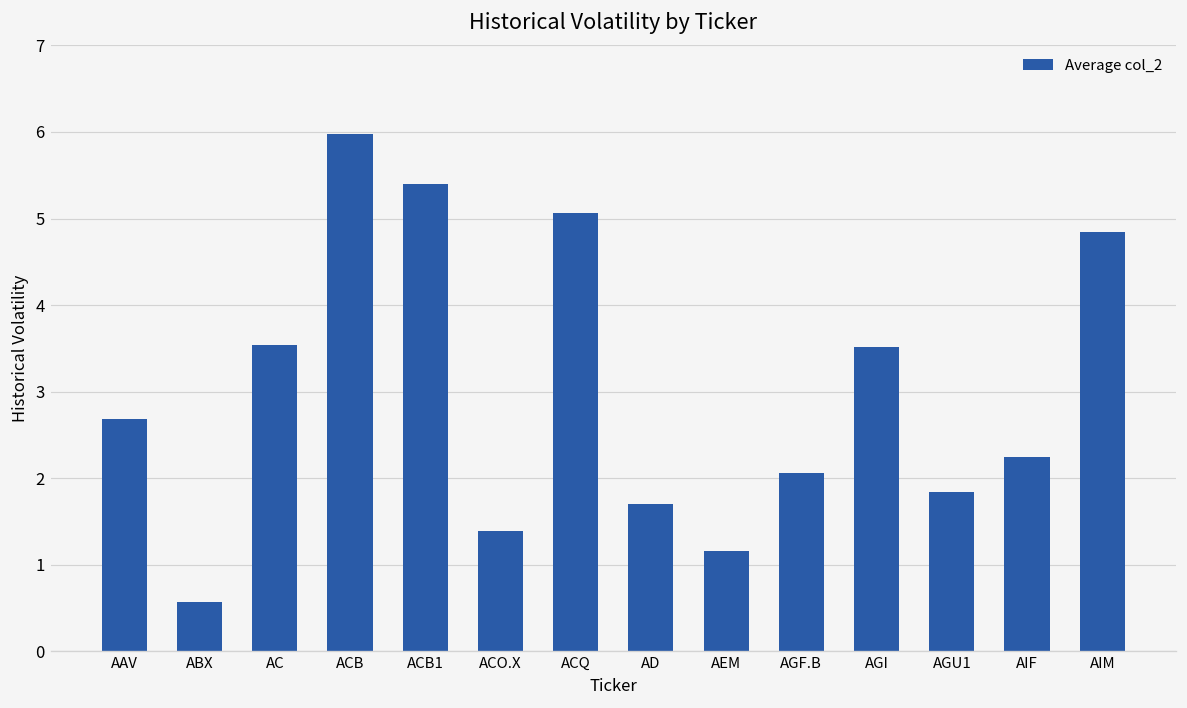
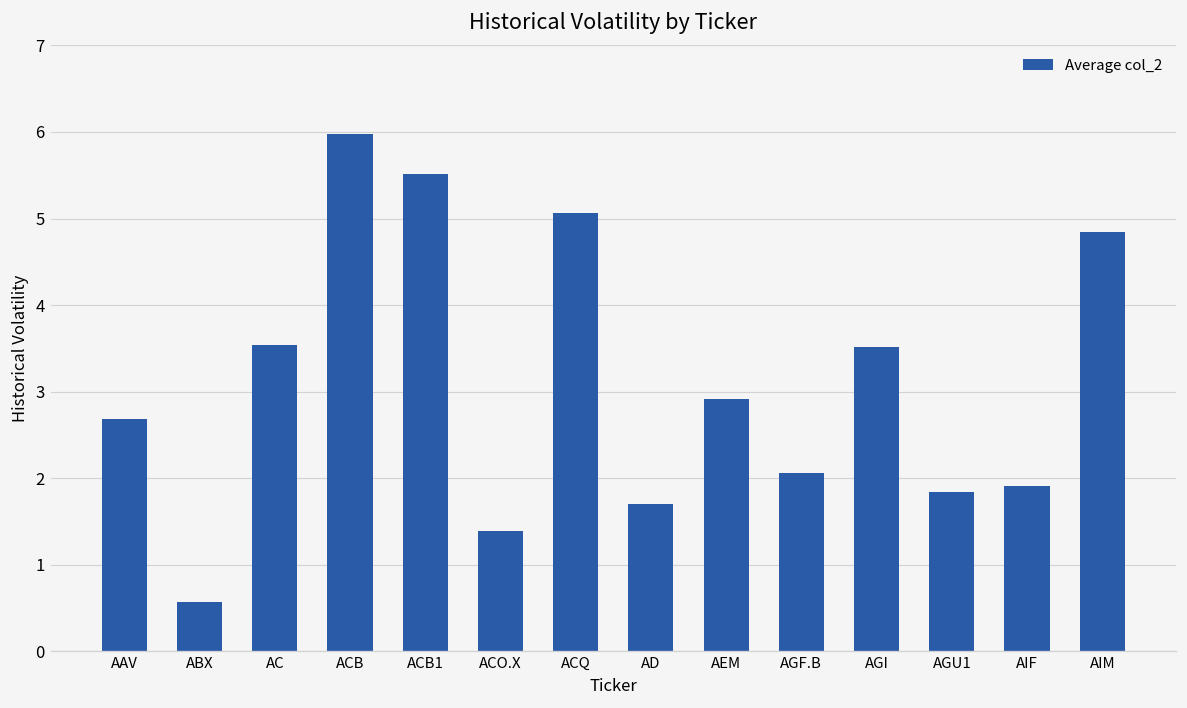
  {
    "AAV": 2.7,
    "ABX": 0.6,
    "AC": 3.5,
    "ACB": 6.0,
-   "ACB1": 5.4,
+   "ACB1": 5.5,
    "ACO.X": 1.4,
    "ACQ": 5.1,
    "AD": 1.7,
-   "AEM": 1.2,
+   "AEM": 2.9,
    "AGF.B": 2.1,
    "AGI": 3.5,
    "AGU1": 1.8,
-   "AIF": 2.2,
+   "AIF": 1.9,
    "AIM": 4.8
  }
